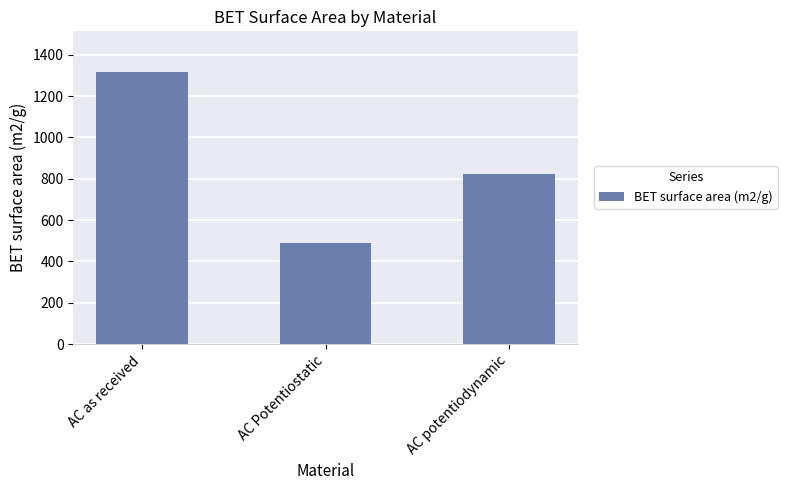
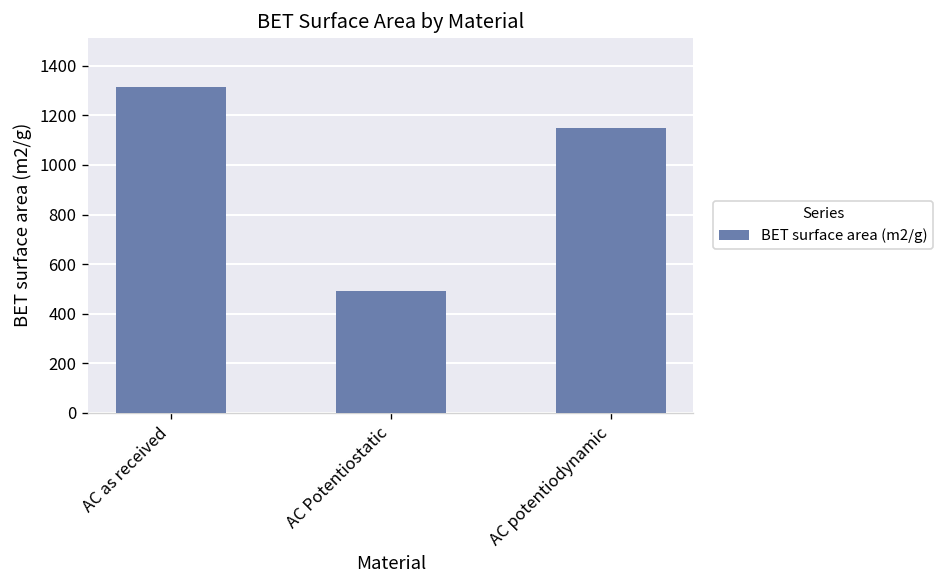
  {
    "AC as received": 1320,
    "AC Potentiostatic": 490,
-   "AC potentiodynamic": 830
+   "AC potentiodynamic": 1150
  }
